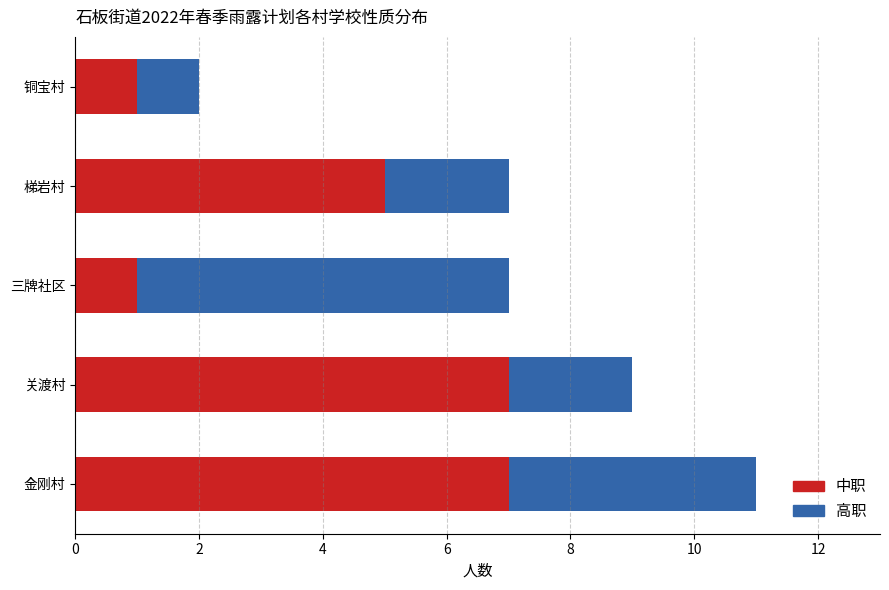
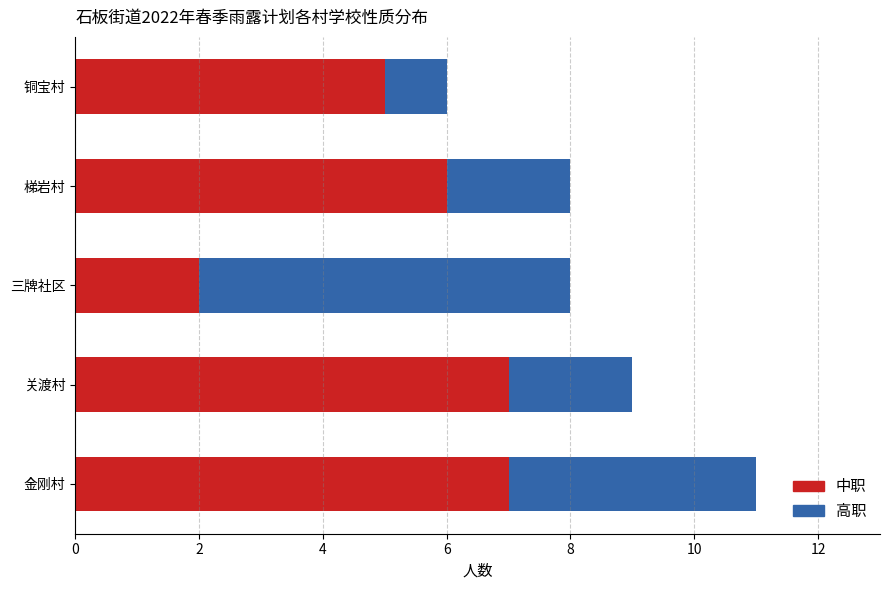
  {
    "中职": {
-     "铜宝村": 1,
-     "梯岩村": 5,
-     "三牌社区": 1,
+     "铜宝村": 5,
+     "梯岩村": 6,
+     "三牌社区": 2,
      "关渡村": 7,
      "金刚村": 7
    },
    "高职": {
      "铜宝村": 1,
      "梯岩村": 2,
      "三牌社区": 6,
      "关渡村": 2,
      "金刚村": 4
    }
  }
